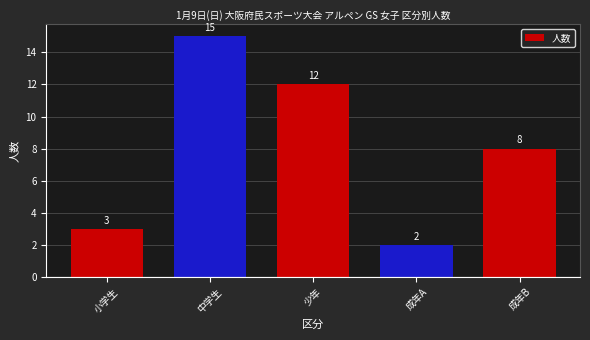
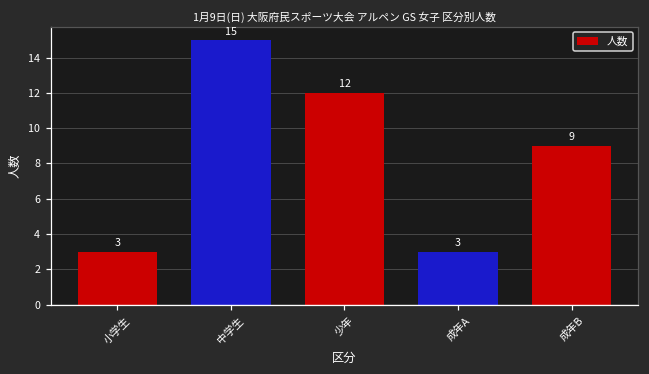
  {
    "小学生": 3,
    "中学生": 15,
    "少年": 12,
-   "成年A": 2,
-   "成年B": 8
+   "成年A": 3,
+   "成年B": 9
  }
